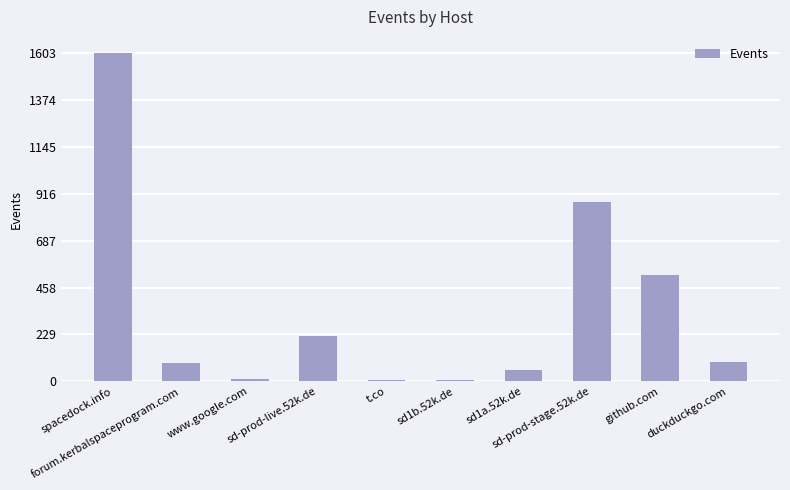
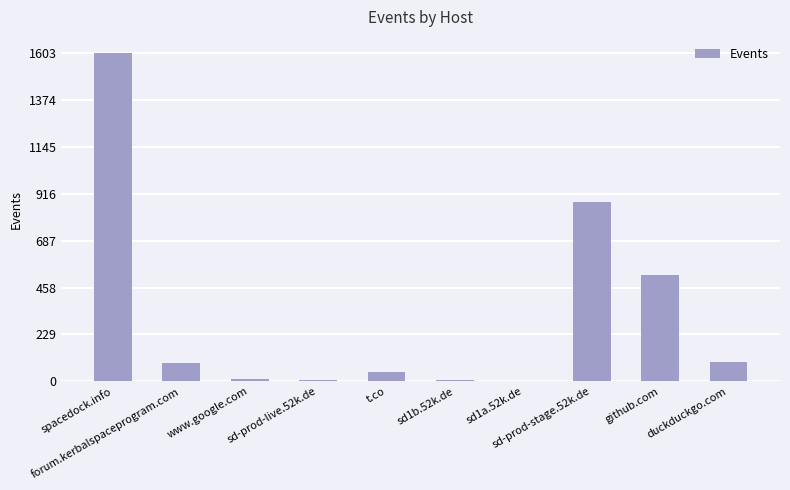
  {
    "spacedock.info": 1600,
    "forum.kerbalspaceprogram.com": 90,
-   "sd-prod-live.52k.de": 220,
-   "t.co": 10,
-   "sd1a.52k.de": 60,
+   "sd-prod-live.52k.de": 10,
+   "t.co": 50,
+   "sd1a.52k.de": 0,
    "sd-prod-stage.52k.de": 880,
    "github.com": 520,
    "duckduckgo.com": 100
  }
